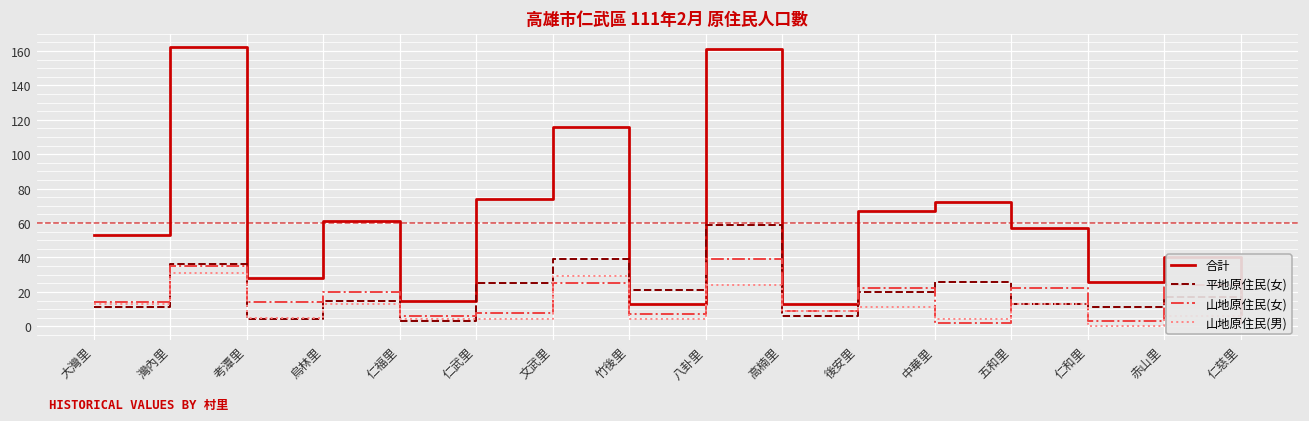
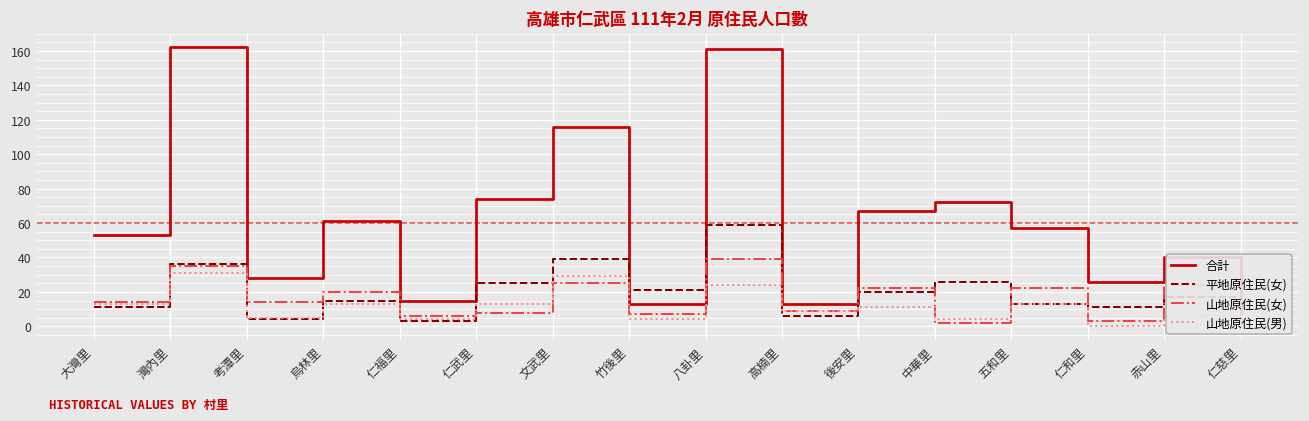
  {
    "合計": {
      "大灣里": 53,
      "灣內里": 162,
      "考潭里": 28,
      "烏林里": 61,
      "仁福里": 15,
      "仁武里": 74,
      "文武里": 116,
      "竹後里": 13,
      "八卦里": 161,
      "高楠里": 13,
      "後安里": 67,
      "中華里": 72,
      "五和里": 57,
      "仁和里": 26,
      "赤山里": 40
    },
    "平地原住民(女)": {
      "大灣里": 11,
      "烏林里": 15,
      "仁武里": 25,
      "文武里": 39,
      "竹後里": 21,
      "八卦里": 59,
      "高楠里": 6,
      "後安里": 20,
      "中華里": 26,
      "仁和里": 11,
      "赤山里": 17
    },
    "山地原住民(女)": {
      "考潭里": 14,
      "烏林里": 20,
      "仁福里": 6,
      "仁武里": 8,
      "文武里": 25,
      "竹後里": 7,
      "八卦里": 39,
      "後安里": 22,
      "中華里": 2,
      "五和里": 22,
      "仁和里": 3,
      "赤山里": 24
    },
    "山地原住民(男)": {
      "灣內里": 31,
      "烏林里": 13,
-     "仁武里": 4,
+     "仁武里": 13,
      "文武里": 29,
      "竹後里": 4,
      "八卦里": 24,
      "後安里": 11,
      "中華里": 4,
      "仁和里": 0,
      "赤山里": 6
    }
  }
